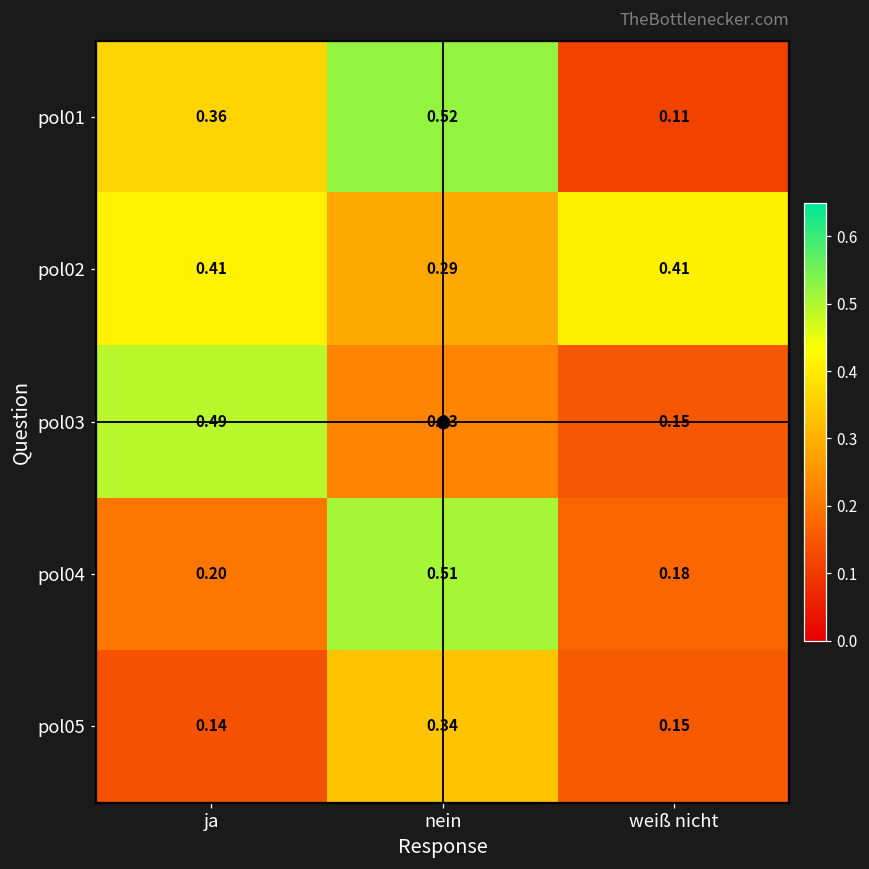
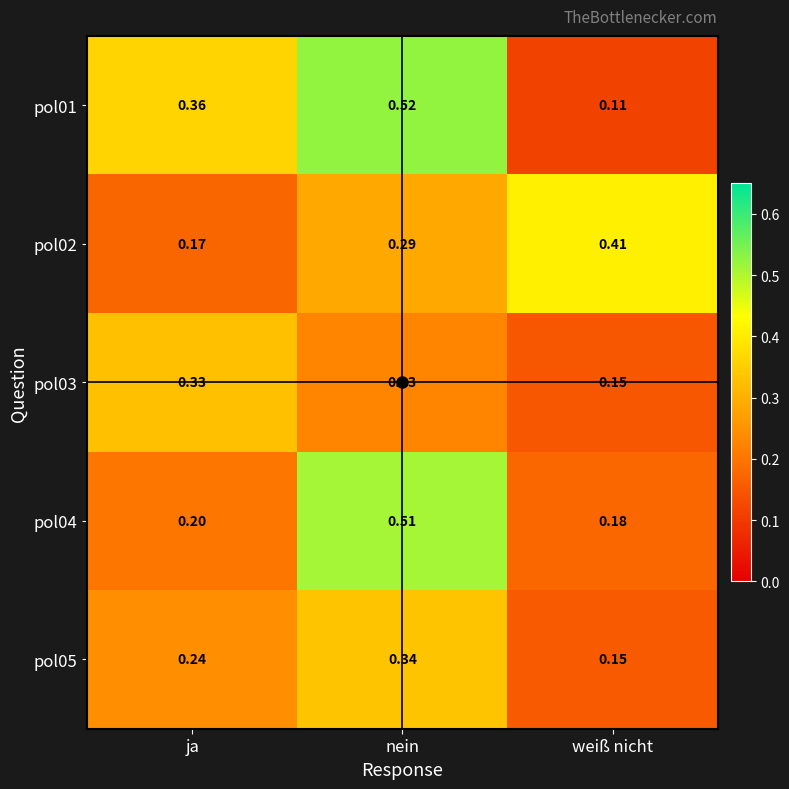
  {
    "pol01": {
      "ja": 0.36,
      "nein": 0.52,
      "weiß nicht": 0.11
    },
    "pol02": {
-     "ja": 0.41,
+     "ja": 0.17,
      "nein": 0.29,
      "weiß nicht": 0.41
    },
    "pol03": {
-     "ja": 0.49,
+     "ja": 0.33,
      "weiß nicht": 0.15
    },
    "pol04": {
      "ja": 0.20,
      "nein": 0.51,
      "weiß nicht": 0.18
    },
    "pol05": {
-     "ja": 0.14,
+     "ja": 0.24,
      "nein": 0.34,
      "weiß nicht": 0.15
    }
  }
